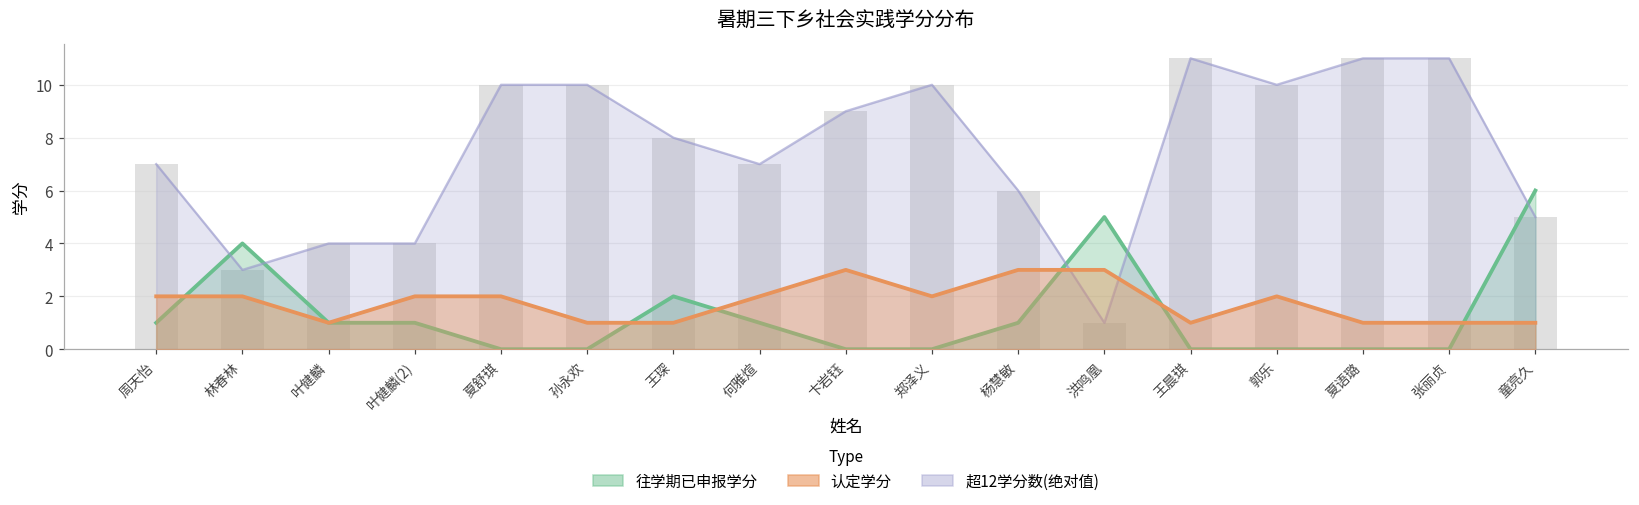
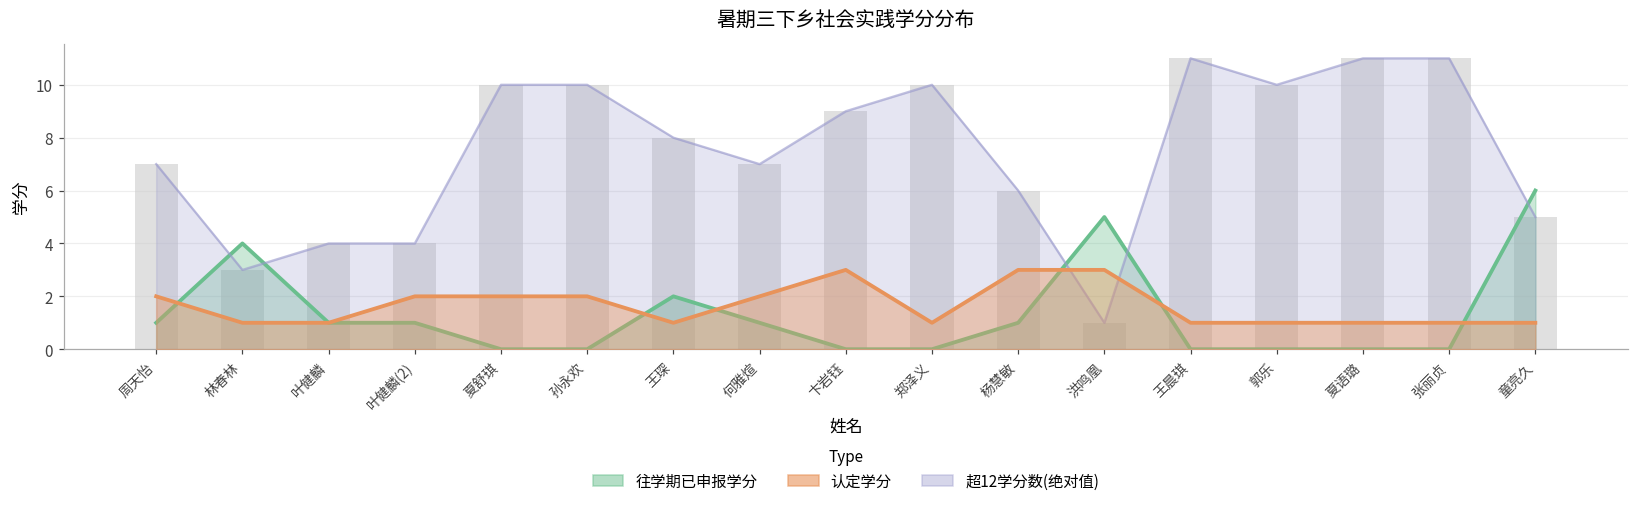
  {
    "认定学分": {
      "周天怡": 2,
-     "林春林": 2,
+     "林春林": 1,
      "叶健麟(2)": 2,
      "夏舒琪": 2,
-     "孙永欢": 1,
+     "孙永欢": 2,
      "王琛": 1,
      "何雅煊": 2,
      "卞岩钰": 3,
-     "郑泽义": 2,
+     "郑泽义": 1,
      "杨慧敏": 3,
      "洪鸣凰": 3,
      "王晨琪": 1,
-     "郭乐": 2,
+     "郭乐": 1,
      "夏语璐": 1,
      "张丽贞": 1,
      "童亮久": 1
    }
  }
